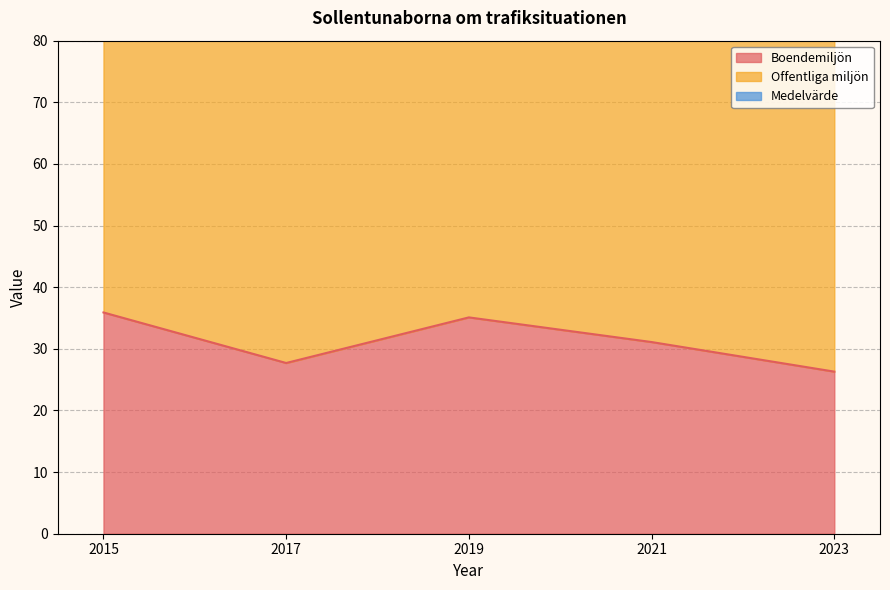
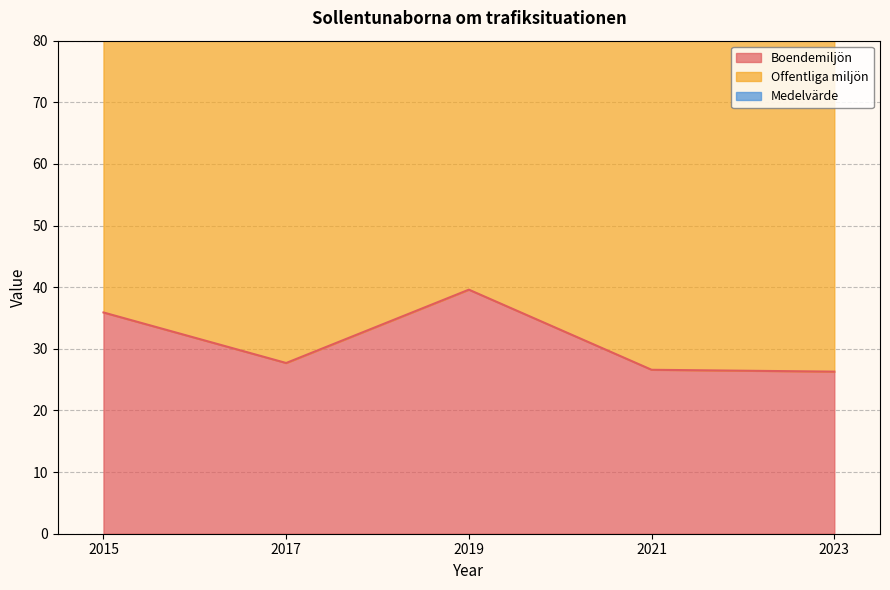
  {
    "Boendemiljön": {
      "2015": 36,
      "2017": 28,
-     "2019": 35,
-     "2021": 31,
+     "2019": 40,
+     "2021": 27,
      "2023": 26
    }
  }
